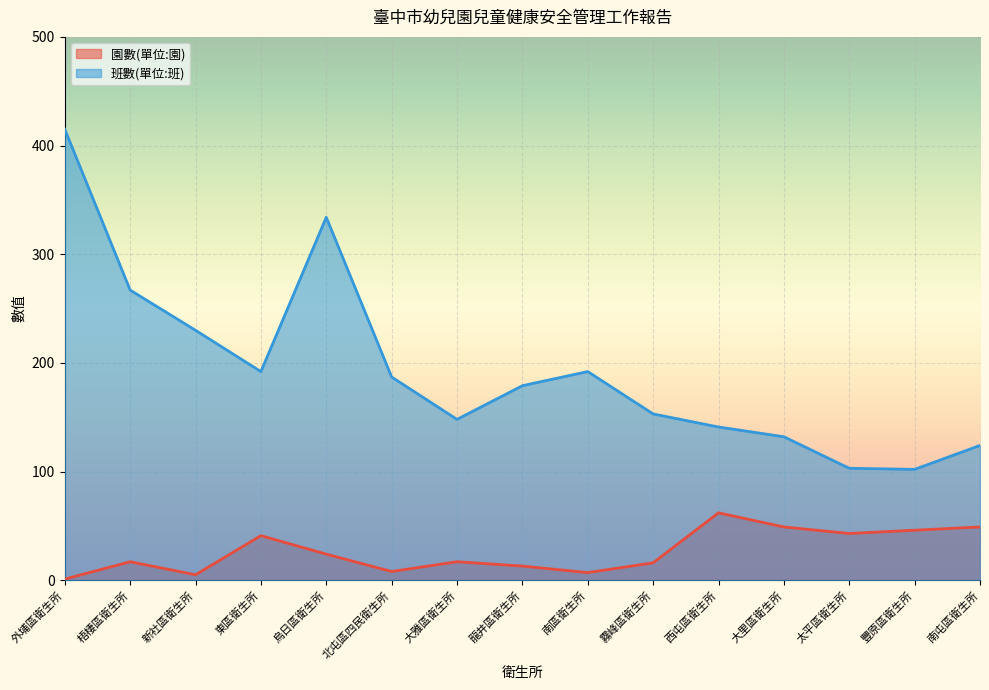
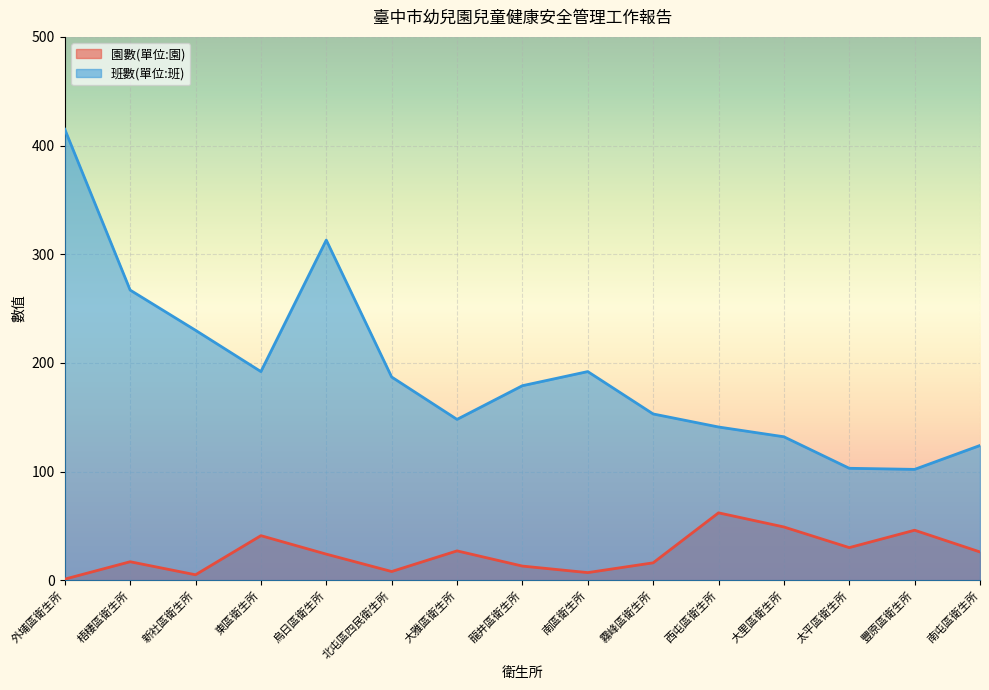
  {
    "園數(單位:園)": {
      "外埔區衛生所": 1,
      "梧棲區衛生所": 17,
      "新社區衛生所": 5,
      "東區衛生所": 41,
      "烏日區衛生所": 24,
      "北屯區四民衛生所": 8,
-     "大雅區衛生所": 17,
+     "大雅區衛生所": 27,
      "龍井區衛生所": 13,
      "南區衛生所": 7,
      "霧峰區衛生所": 16,
      "西屯區衛生所": 62,
      "大里區衛生所": 49,
-     "太平區衛生所": 43,
+     "太平區衛生所": 30,
      "豐原區衛生所": 46,
-     "南屯區衛生所": 49
+     "南屯區衛生所": 26
    },
    "班數(單位:班)": {
      "外埔區衛生所": 415,
      "梧棲區衛生所": 267,
      "新社區衛生所": 230,
      "東區衛生所": 192,
-     "烏日區衛生所": 334,
+     "烏日區衛生所": 313,
      "北屯區四民衛生所": 187,
      "大雅區衛生所": 148,
      "龍井區衛生所": 179,
      "南區衛生所": 192,
      "霧峰區衛生所": 153,
      "西屯區衛生所": 141,
      "大里區衛生所": 132,
      "太平區衛生所": 103,
      "豐原區衛生所": 102,
      "南屯區衛生所": 124
    }
  }
